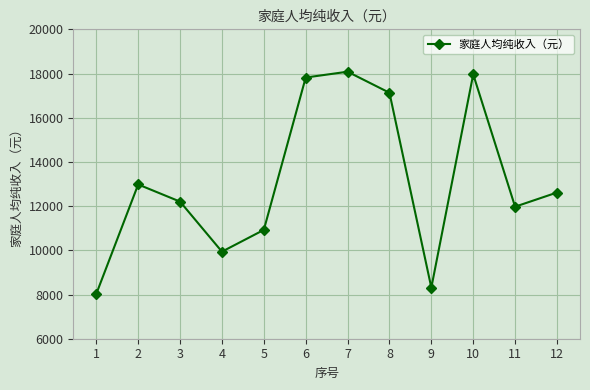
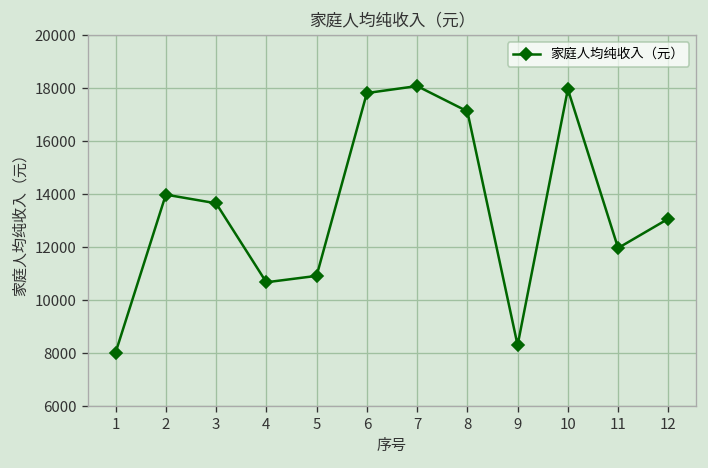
  {
    "1": 8000,
-   "2": 13000,
-   "3": 12200,
-   "4": 9900,
+   "2": 14000,
+   "3": 13700,
+   "4": 10700,
    "5": 10900,
    "6": 17800,
    "7": 18100,
    "8": 17100,
    "9": 8300,
    "10": 18000,
    "11": 12000,
-   "12": 12600
+   "12": 13100
  }
